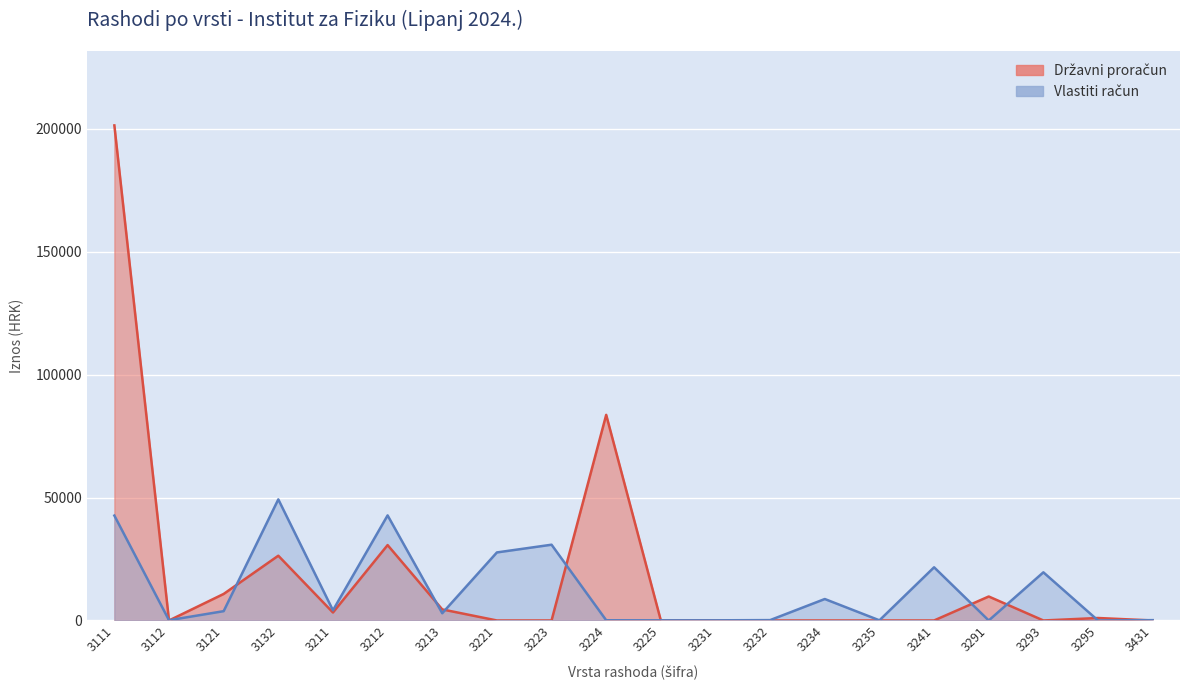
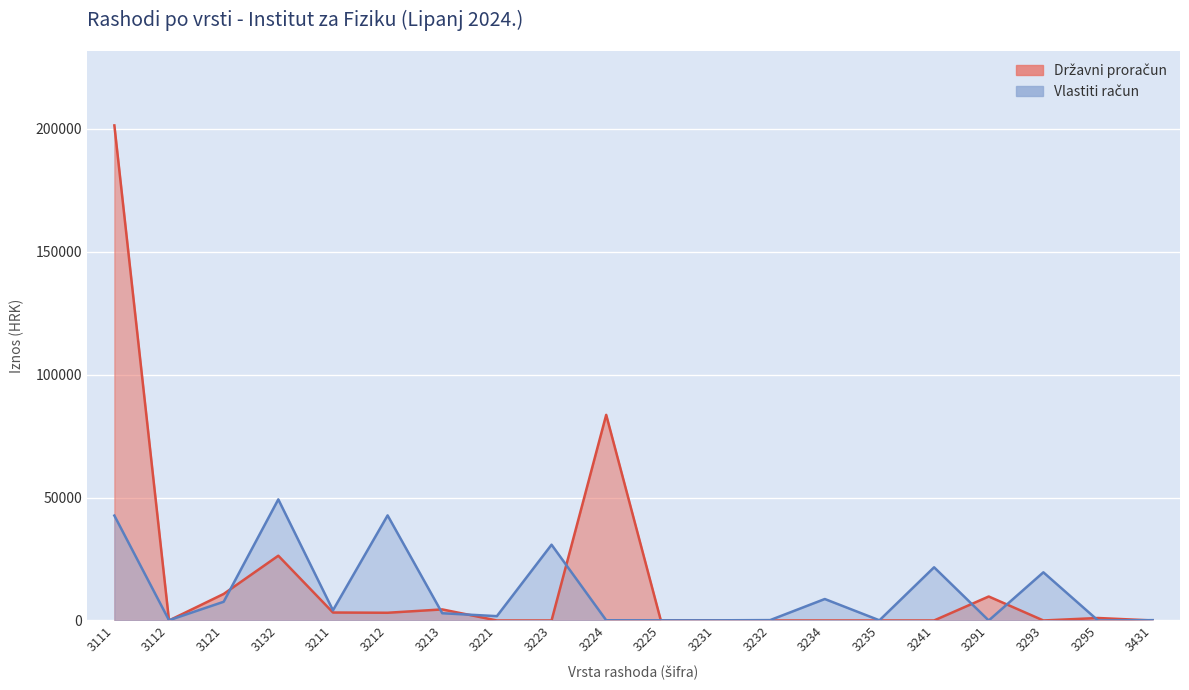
  {
    "Državni proračun": {
      "3111": 201000,
      "3121": 11000,
      "3132": 26000,
-     "3212": 31000,
+     "3212": 3000,
      "3213": 5000,
      "3221": 0,
      "3223": 0,
      "3224": 84000,
      "3234": 0,
      "3241": 0,
      "3291": 10000,
      "3293": 0
    },
    "Vlastiti račun": {
      "3111": 43000,
-     "3121": 4000,
+     "3121": 8000,
      "3132": 49000,
      "3212": 43000,
      "3213": 3000,
-     "3221": 28000,
+     "3221": 2000,
      "3223": 31000,
      "3224": 0,
      "3234": 9000,
      "3241": 22000,
      "3291": 0,
      "3293": 20000
    }
  }
